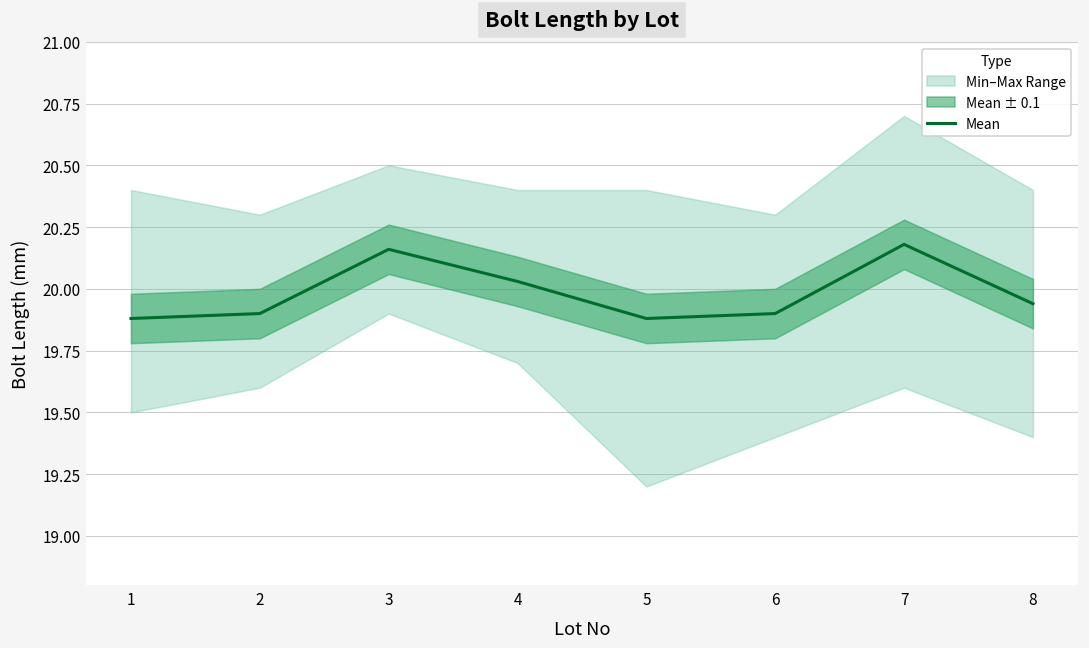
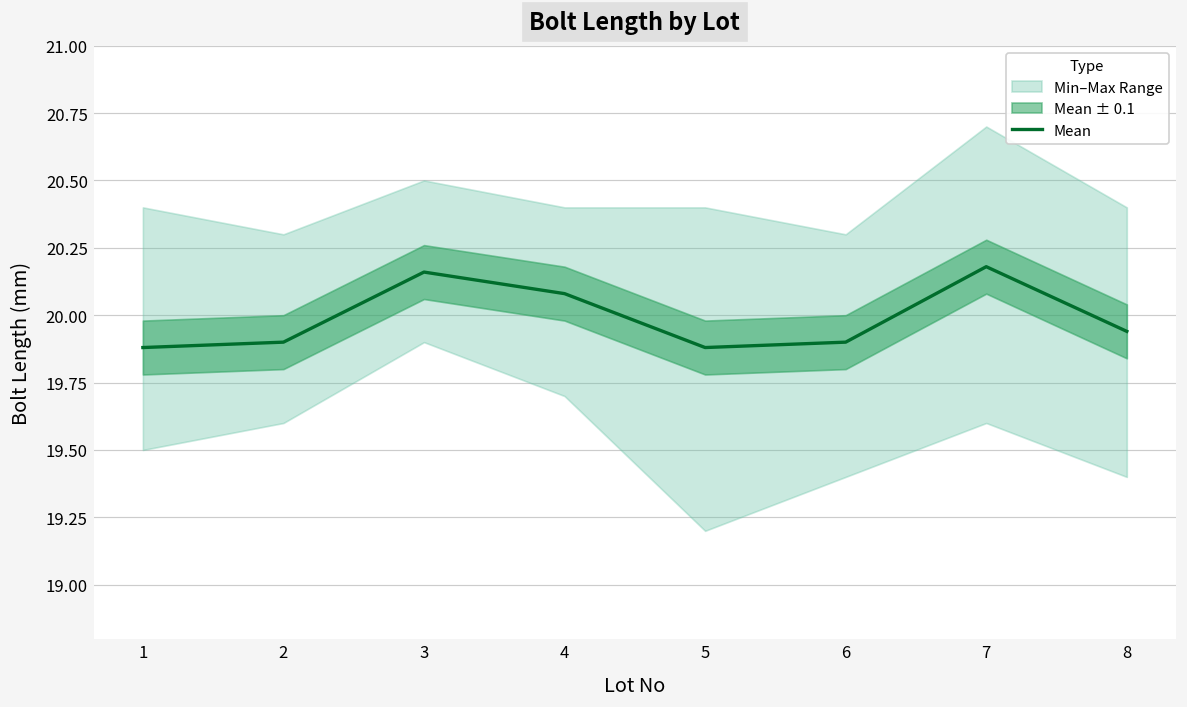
  {
    "Mean": {
      "1": 19.88,
      "2": 19.90,
      "3": 20.16,
-     "4": 20.03,
+     "4": 20.08,
      "5": 19.88,
      "6": 19.90,
      "7": 20.18,
      "8": 19.94
    }
  }
